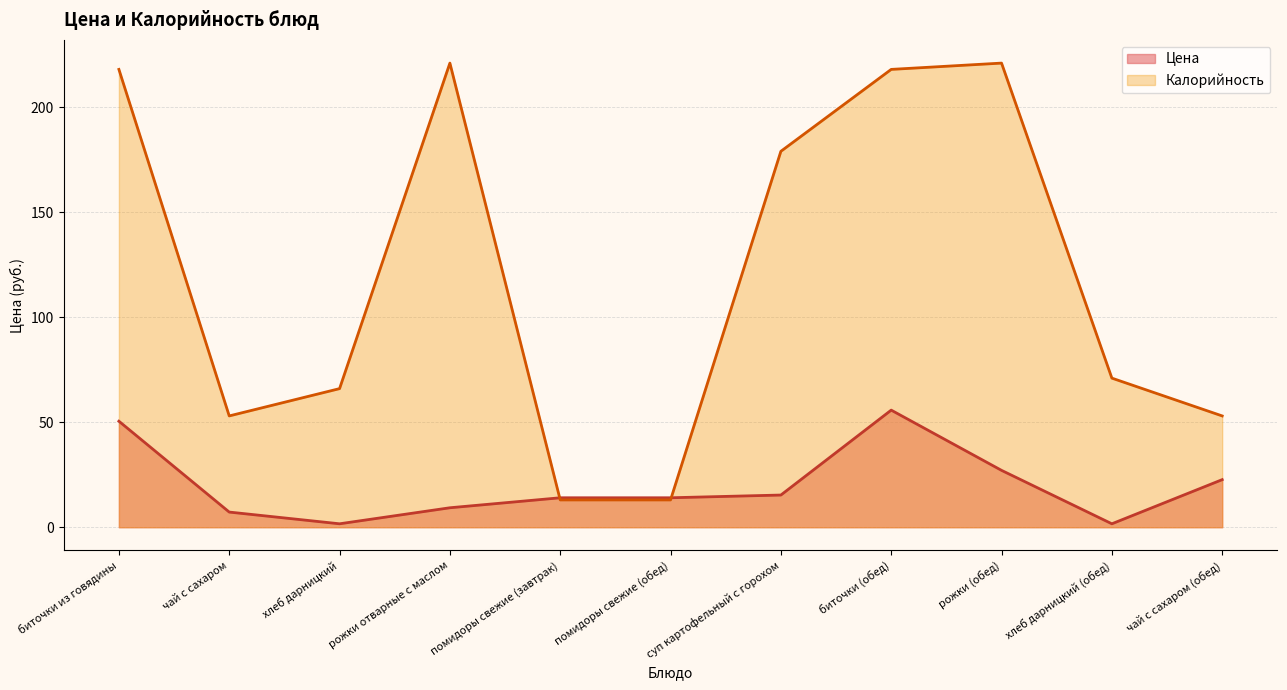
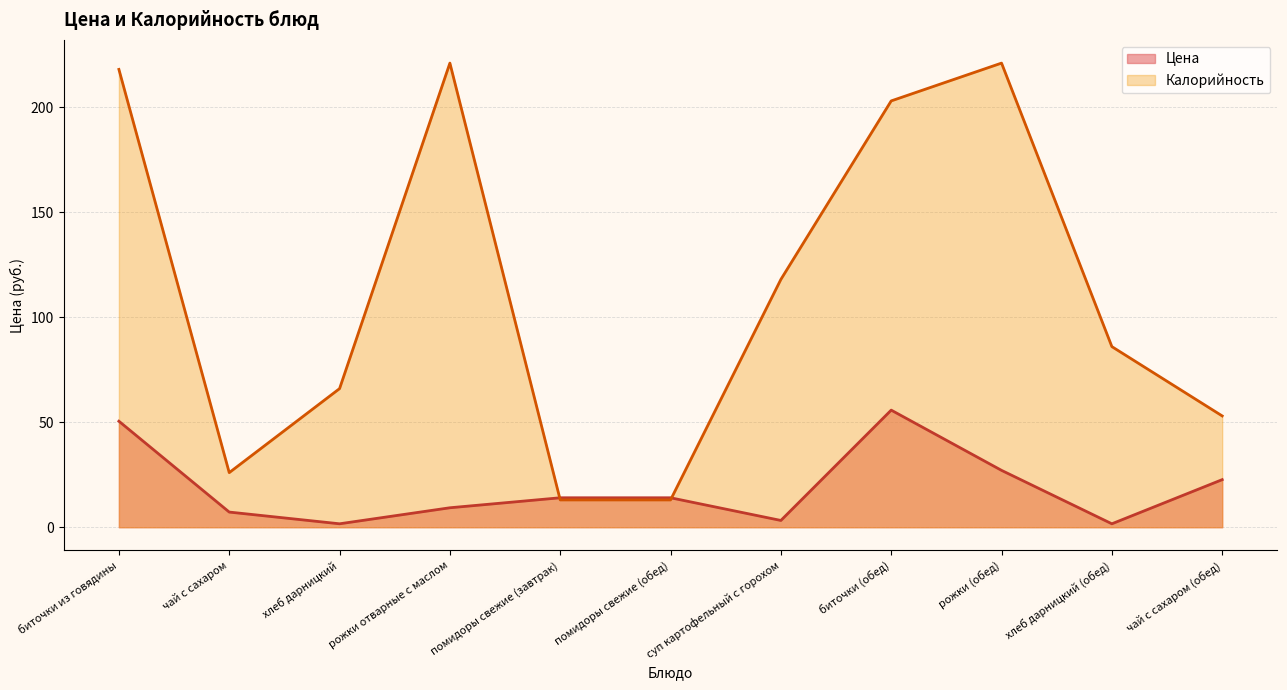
  {
    "Цена": {
      "биточки из говядины": 50,
      "чай с сахаром": 7,
      "хлеб дарницкий": 2,
      "рожки отварные с маслом": 9,
-     "суп картофельный с горохом": 15,
+     "суп картофельный с горохом": 3,
      "биточки (обед)": 56,
      "рожки (обед)": 27,
      "хлеб дарницкий (обед)": 2,
      "чай с сахаром (обед)": 23
    },
    "Калорийность": {
      "биточки из говядины": 218,
-     "чай с сахаром": 53,
+     "чай с сахаром": 26,
      "хлеб дарницкий": 66,
      "рожки отварные с маслом": 221,
-     "суп картофельный с горохом": 179,
-     "биточки (обед)": 218,
+     "суп картофельный с горохом": 118,
+     "биточки (обед)": 203,
      "рожки (обед)": 221,
-     "хлеб дарницкий (обед)": 71,
+     "хлеб дарницкий (обед)": 86,
      "чай с сахаром (обед)": 53
    }
  }
